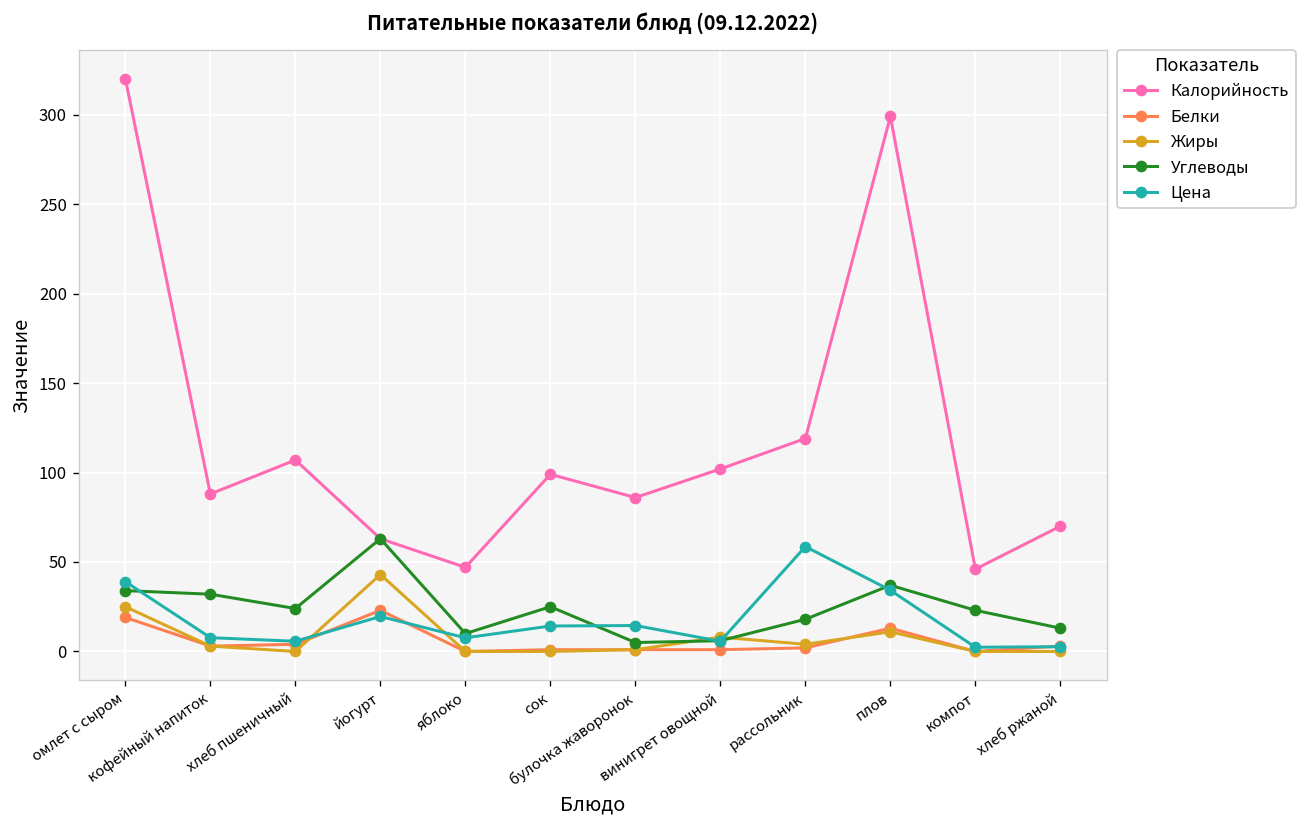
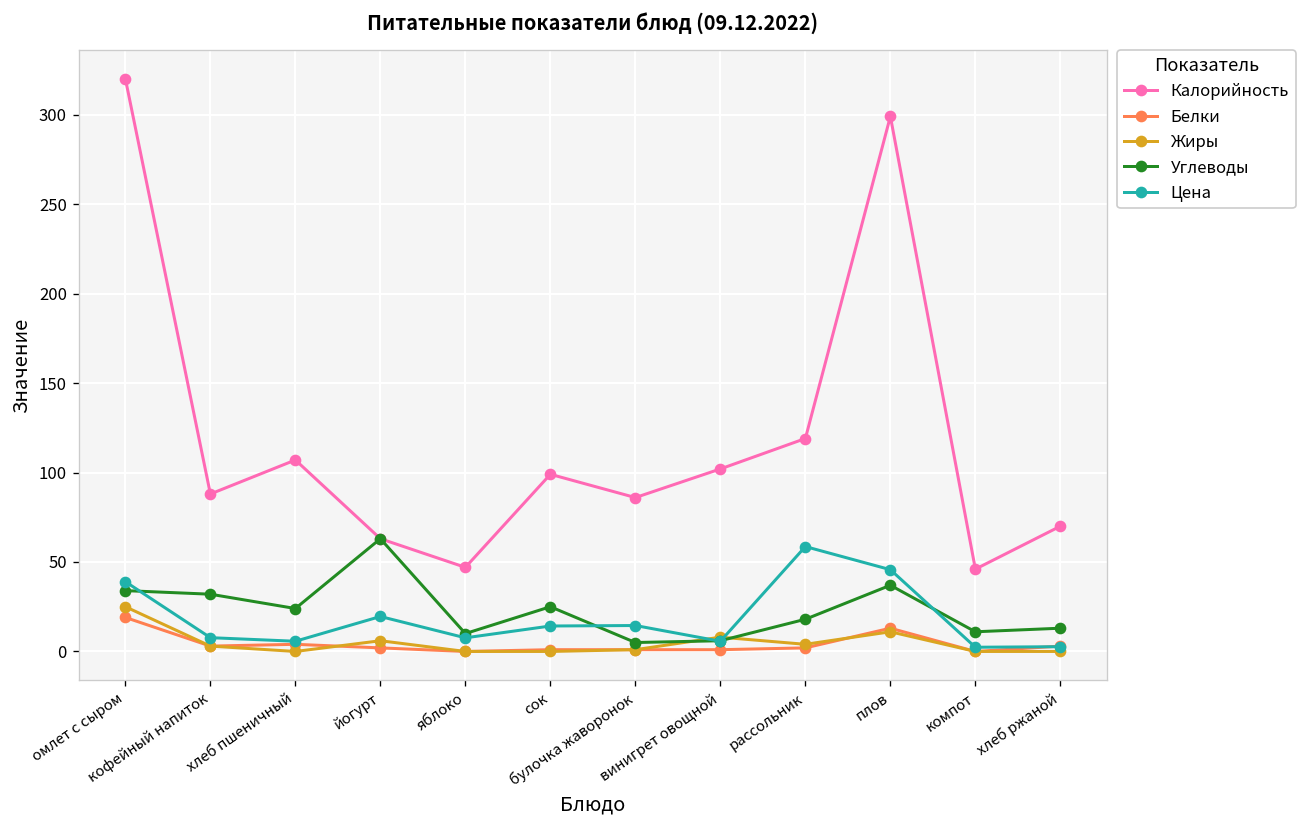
  {
    "Калорийность": {
      "омлет с сыром": 320,
      "кофейный напиток": 88,
      "хлеб пшеничный": 107,
      "яблоко": 47,
      "сок": 99,
      "булочка жаворонок": 86,
      "винигрет овощной": 102,
      "рассольник": 119,
      "плов": 299,
      "компот": 46,
      "хлеб ржаной": 70
    },
    "Белки": {
      "омлет с сыром": 19,
-     "йогурт": 23,
+     "йогурт": 2,
      "винигрет овощной": 1,
      "рассольник": 2,
      "плов": 13
    },
    "Жиры": {
      "омлет с сыром": 25,
      "хлеб пшеничный": 0,
-     "йогурт": 43,
+     "йогурт": 6,
      "винигрет овощной": 8,
      "рассольник": 4,
      "плов": 11,
      "хлеб ржаной": 0
    },
    "Углеводы": {
      "омлет с сыром": 34,
      "кофейный напиток": 32,
      "хлеб пшеничный": 24,
      "яблоко": 10,
      "сок": 25,
      "булочка жаворонок": 5,
      "рассольник": 18,
      "плов": 37,
-     "компот": 23,
+     "компот": 11,
      "хлеб ржаной": 13
    },
    "Цена": {
      "омлет с сыром": 39,
      "кофейный напиток": 8,
      "йогурт": 20,
      "яблоко": 8,
      "сок": 14,
      "булочка жаворонок": 15,
      "рассольник": 59,
-     "плов": 34,
+     "плов": 46,
      "компот": 2
    }
  }
